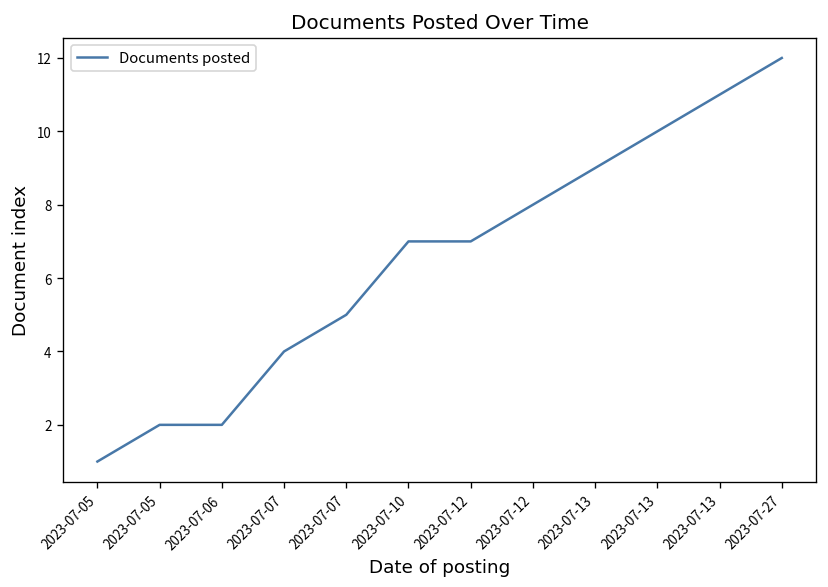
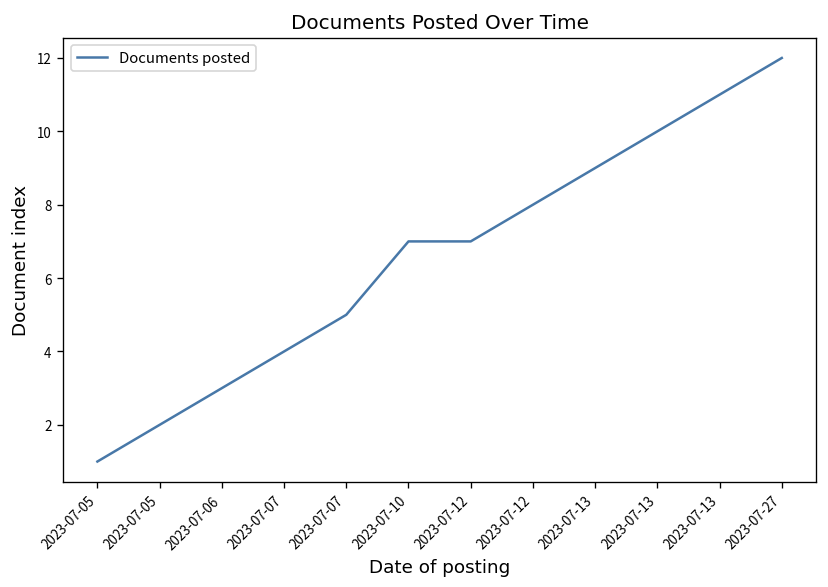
  {
-   "2023-07-06": 2,
+   "2023-07-06": 3,
    "2023-07-10": 7,
    "2023-07-27": 12
  }
